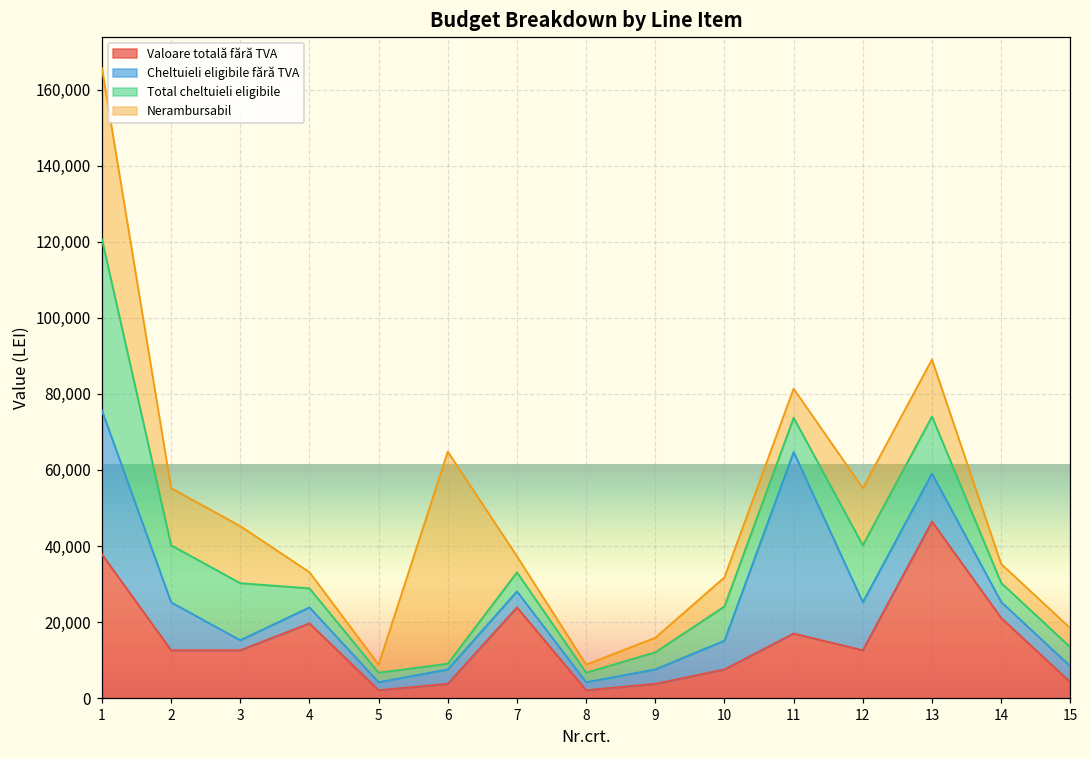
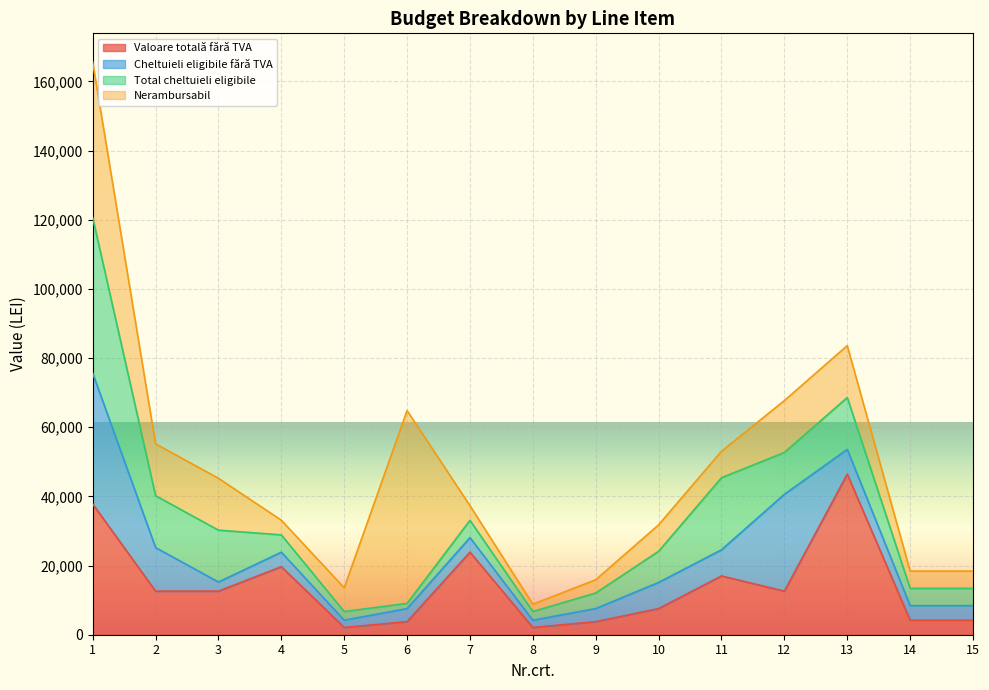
  {
    "Valoare totală fără TVA": {
      "1": "38,000",
      "2": "13,000",
      "3": "13,000",
      "4": "20,000",
      "5": "2,000",
      "6": "4,000",
      "7": "24,000",
      "8": "2,000",
      "9": "4,000",
      "10": "8,000",
      "11": "17,000",
      "12": "13,000",
      "13": "46,000",
-     "14": "21,000",
+     "14": "4,000",
      "15": "4,000"
    },
    "Cheltuieli eligibile fără TVA": {
      "1": "38,000",
      "2": "13,000",
      "3": "3,000",
      "4": "4,000",
      "5": "2,000",
      "6": "4,000",
      "7": "4,000",
      "8": "2,000",
      "9": "4,000",
      "10": "8,000",
-     "11": "48,000",
-     "12": "13,000",
-     "13": "13,000",
+     "11": "8,000",
+     "12": "28,000",
+     "13": "7,000",
      "14": "4,000",
      "15": "4,000"
    },
    "Total cheltuieli eligibile": {
      "1": "45,000",
      "2": "15,000",
      "3": "15,000",
      "4": "5,000",
      "5": "2,000",
      "6": "1,000",
      "7": "5,000",
      "8": "2,000",
      "9": "4,000",
      "10": "9,000",
-     "11": "9,000",
-     "12": "15,000",
+     "11": "21,000",
+     "12": "12,000",
      "13": "15,000",
      "14": "5,000",
      "15": "5,000"
    },
    "Nerambursabil": {
      "1": "45,000",
      "2": "15,000",
      "3": "15,000",
      "4": "4,000",
-     "5": "2,000",
+     "5": "7,000",
      "6": "56,000",
      "7": "4,000",
      "8": "2,000",
      "9": "4,000",
      "10": "8,000",
      "11": "8,000",
      "12": "15,000",
      "13": "15,000",
      "14": "5,000",
      "15": "5,000"
    }
  }
